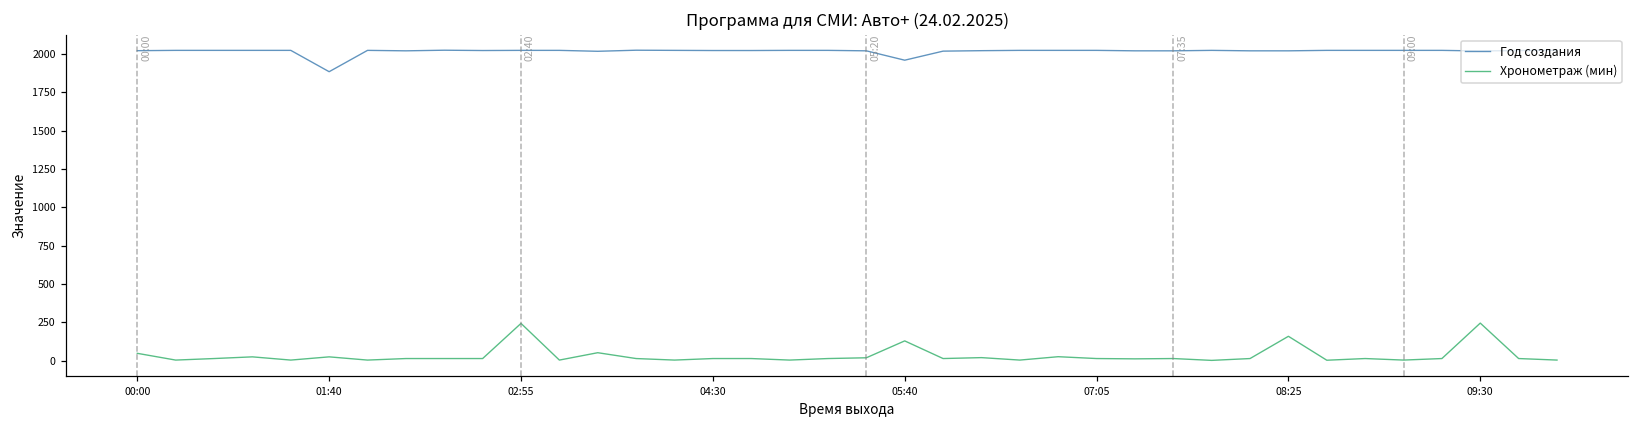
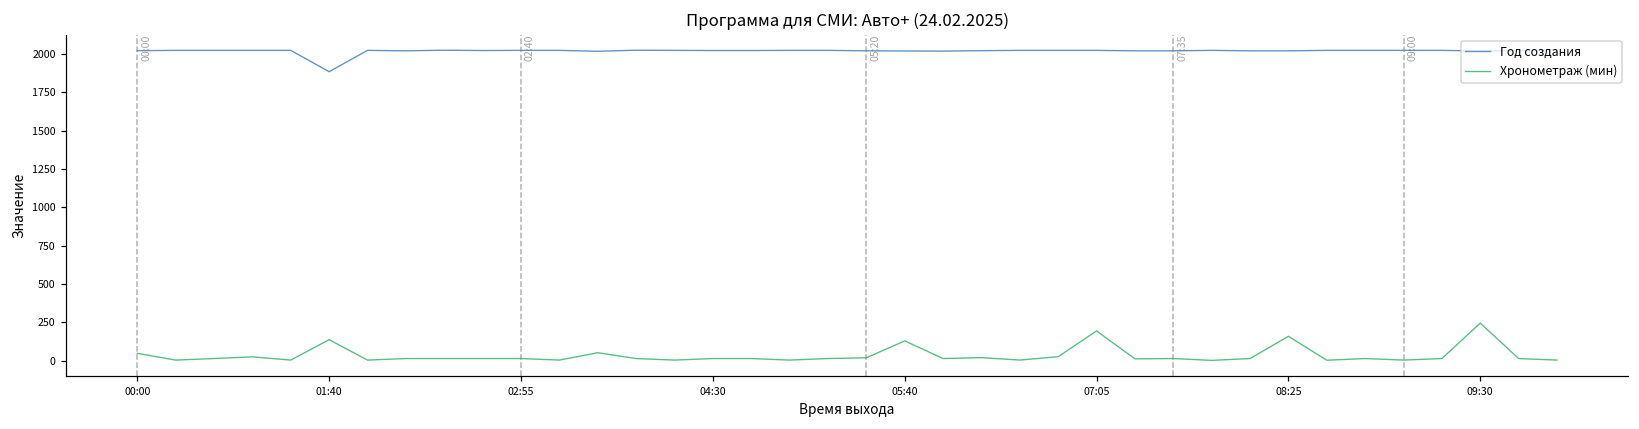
  {
    "Год создания": {
      "01:40": 1880,
      "04:30": 2020,
-     "05:40": 1960,
+     "05:40": 2020,
      "07:05": 2020,
      "08:25": 2020
    },
    "Хронометраж (мин)": {
      "00:00": 50,
-     "01:40": 30,
-     "02:55": 240,
+     "01:40": 140,
+     "02:55": 20,
      "04:30": 20,
      "05:40": 130,
-     "07:05": 20,
+     "07:05": 200,
      "08:25": 160,
      "09:30": 250
    }
  }
